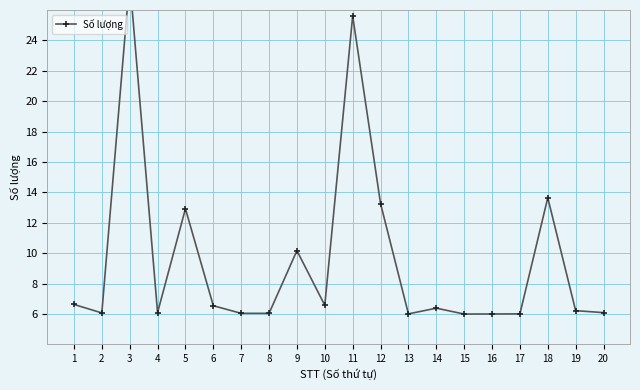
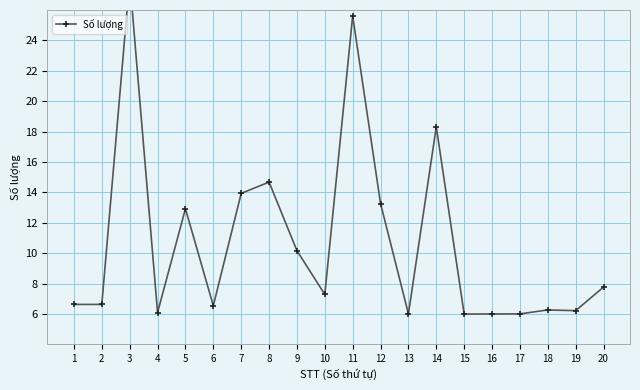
  {
    "1": 6.6,
-   "2": 6.1,
+   "2": 6.6,
    "4": 6.1,
    "5": 12.9,
    "6": 6.5,
-   "7": 6.0,
-   "8": 6.0,
+   "7": 13.9,
+   "8": 14.7,
    "9": 10.2,
-   "10": 6.6,
+   "10": 7.3,
    "11": 25.6,
    "12": 13.3,
    "13": 6.0,
-   "14": 6.4,
+   "14": 18.3,
    "15": 6.0,
    "16": 6.0,
    "17": 6.0,
-   "18": 13.6,
+   "18": 6.3,
    "19": 6.2,
-   "20": 6.1
+   "20": 7.8
  }
